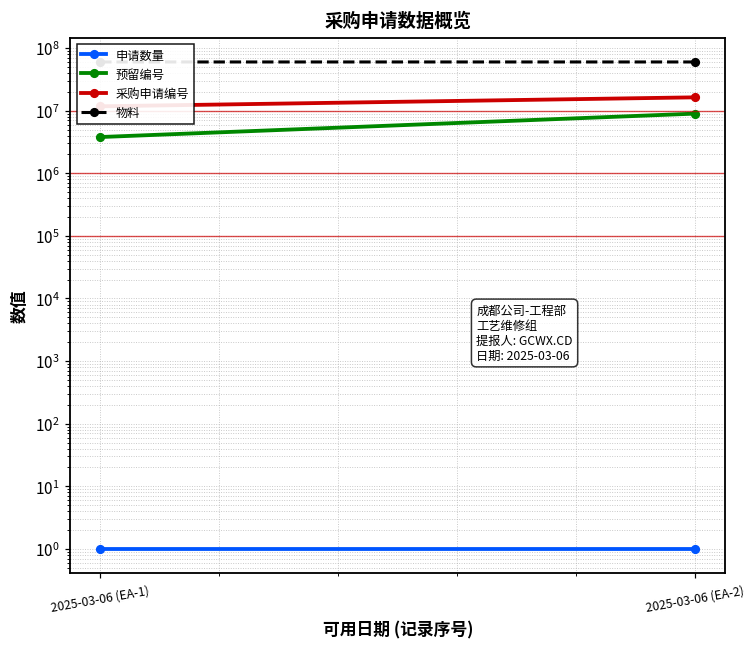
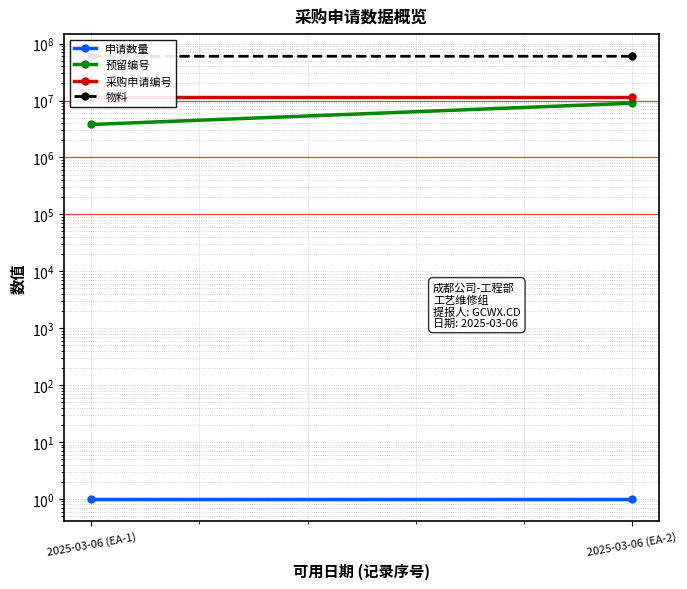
  {
    "申请数量": {
      "2025-03-06 (EA-1)": 1,
      "2025-03-06 (EA-2)": 1
    },
    "预留编号": {
      "2025-03-06 (EA-1)": 4000000,
      "2025-03-06 (EA-2)": 9000000
    },
    "采购申请编号": {
-     "2025-03-06 (EA-2)": 16000000
+     "2025-03-06 (EA-2)": 12000000
    },
    "物料": {
      "2025-03-06 (EA-2)": 60000000
    }
  }
